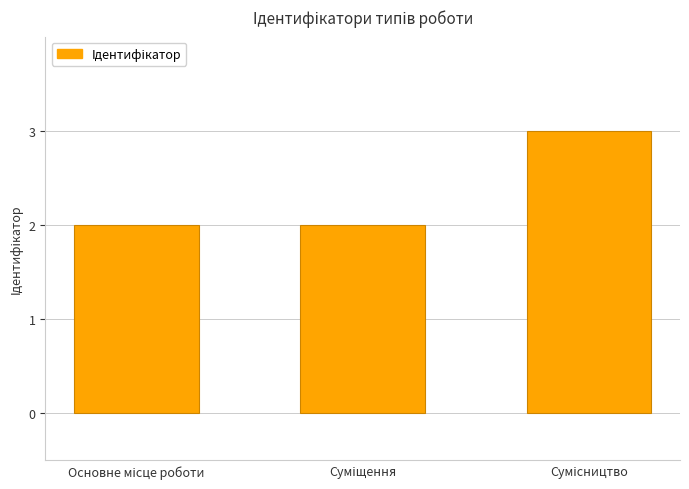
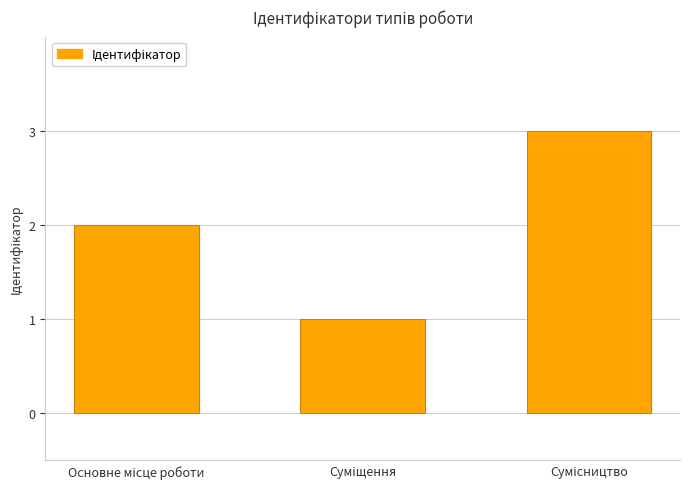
  {
    "Основне місце роботи": 2,
-   "Суміщення": 2,
+   "Суміщення": 1,
    "Сумісництво": 3
  }
